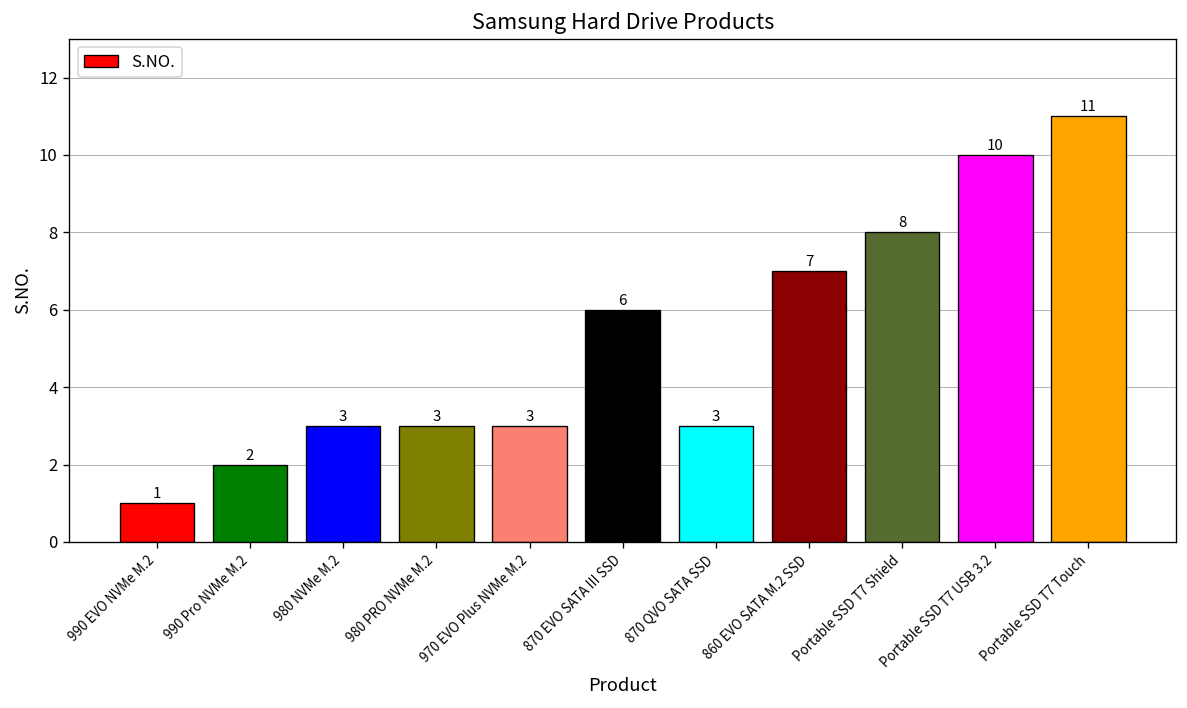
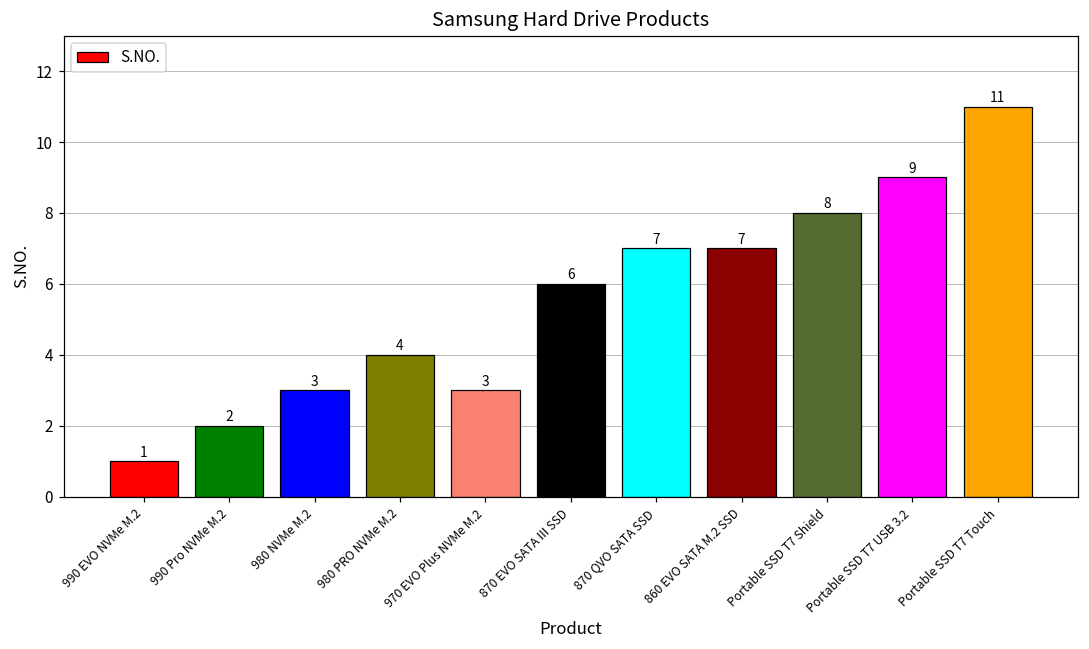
  {
    "990 EVO NVMe M.2": 1,
    "990 Pro NVMe M.2": 2,
    "980 NVMe M.2": 3,
-   "980 PRO NVMe M.2": 3,
+   "980 PRO NVMe M.2": 4,
    "970 EVO Plus NVMe M.2": 3,
    "870 EVO SATA III SSD": 6,
-   "870 QVO SATA SSD": 3,
+   "870 QVO SATA SSD": 7,
    "860 EVO SATA M.2 SSD": 7,
    "Portable SSD T7 Shield": 8,
-   "Portable SSD T7 USB 3.2": 10,
+   "Portable SSD T7 USB 3.2": 9,
    "Portable SSD T7 Touch": 11
  }
